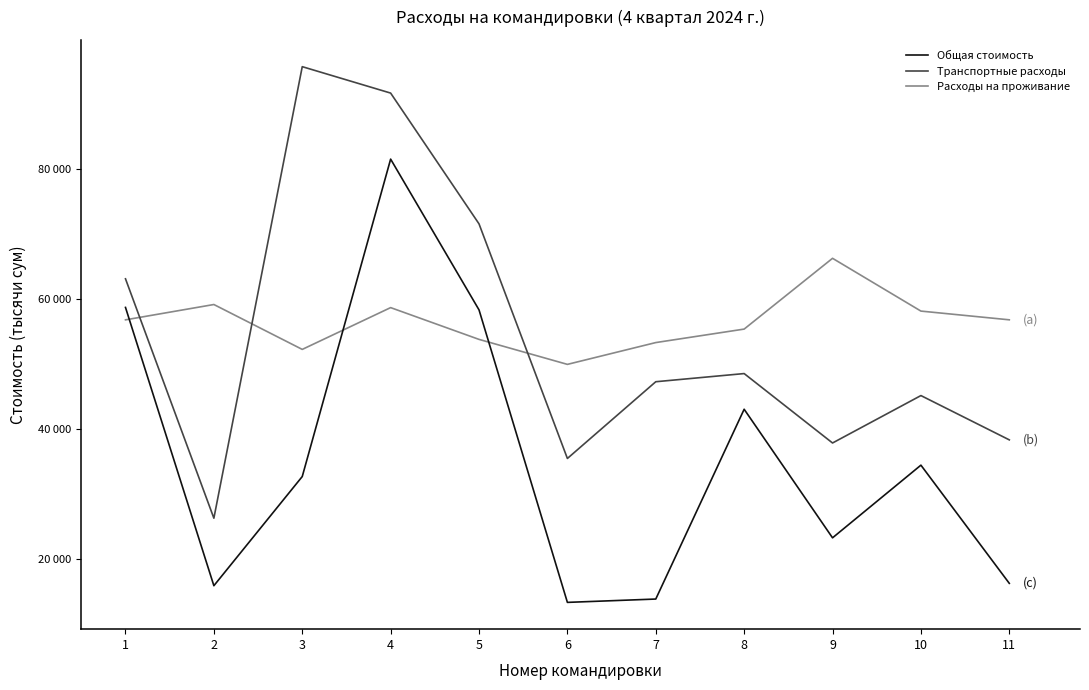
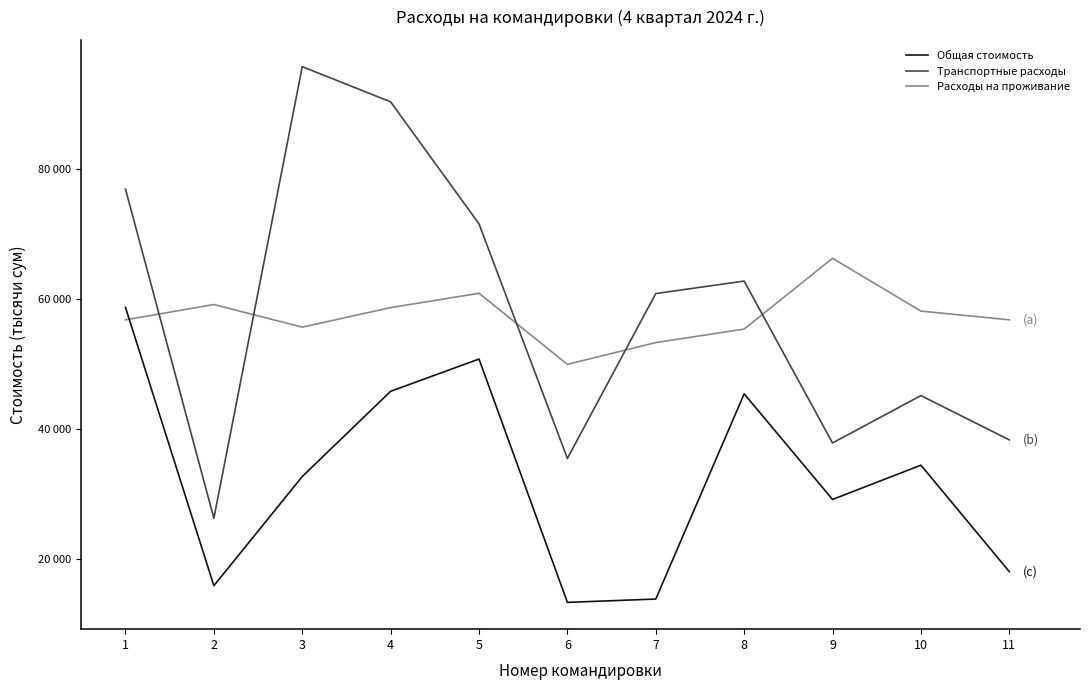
  {
    "Общая стоимость": {
      "1": 59000,
      "2": 16000,
      "3": 33000,
-     "4": 82000,
-     "5": 58000,
+     "4": 46000,
+     "5": 51000,
      "6": 13000,
      "7": 14000,
-     "8": 43000,
-     "9": 23000,
+     "8": 45000,
+     "9": 29000,
      "10": 35000,
-     "11": 16000
+     "11": 18000
    },
    "Транспортные расходы": {
-     "1": 63000,
+     "1": 77000,
      "2": 26000,
      "3": 96000,
-     "4": 92000,
+     "4": 90000,
      "5": 72000,
      "6": 36000,
-     "7": 47000,
-     "8": 49000,
+     "7": 61000,
+     "8": 63000,
      "9": 38000,
      "10": 45000,
      "11": 38000
    },
    "Расходы на проживание": {
      "1": 57000,
      "2": 59000,
-     "3": 52000,
+     "3": 56000,
      "4": 59000,
-     "5": 54000,
+     "5": 61000,
      "6": 50000,
      "7": 53000,
      "8": 55000,
      "9": 66000,
      "10": 58000,
      "11": 57000
    }
  }
